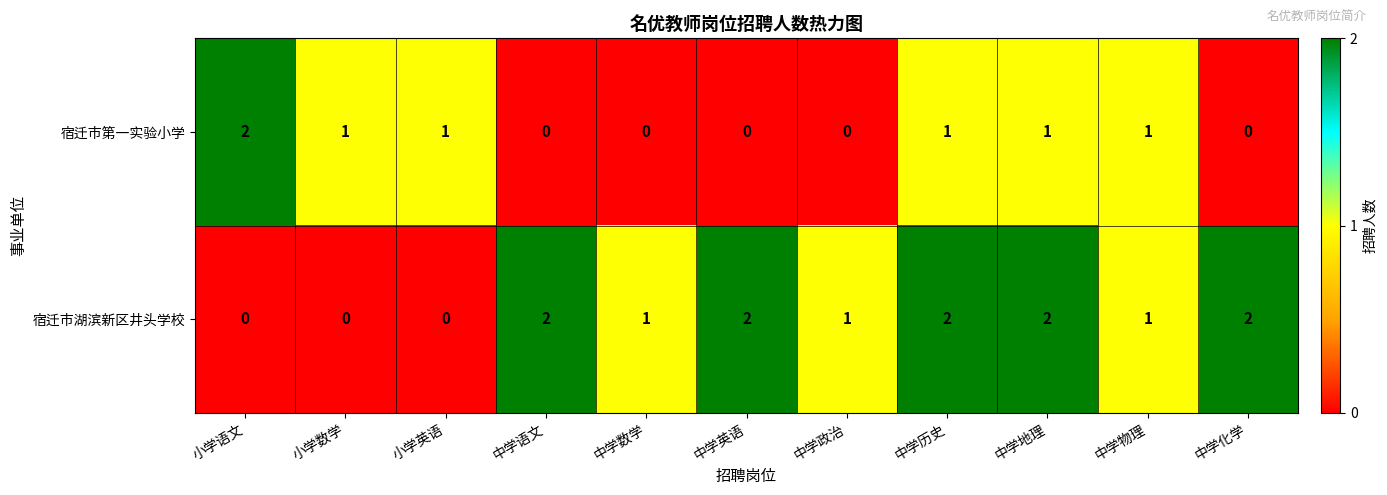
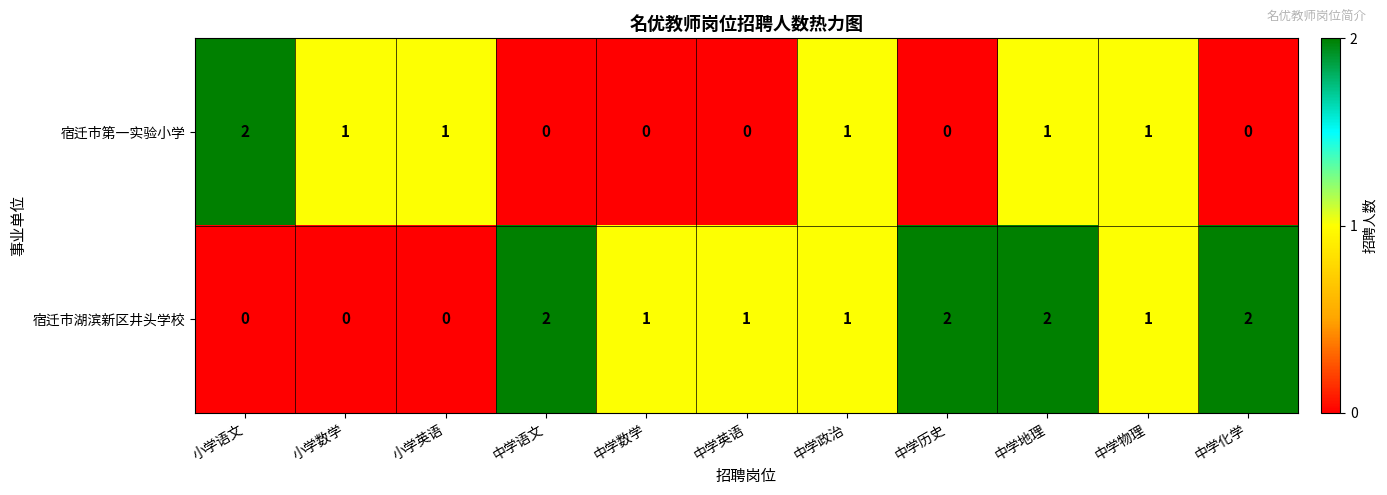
  {
    "宿迁市第一实验小学": {
      "小学语文": 2,
      "小学数学": 1,
      "小学英语": 1,
      "中学语文": 0,
      "中学数学": 0,
      "中学英语": 0,
-     "中学政治": 0,
-     "中学历史": 1,
+     "中学政治": 1,
+     "中学历史": 0,
      "中学地理": 1,
      "中学物理": 1,
      "中学化学": 0
    },
    "宿迁市湖滨新区井头学校": {
      "小学语文": 0,
      "小学数学": 0,
      "小学英语": 0,
      "中学语文": 2,
      "中学数学": 1,
-     "中学英语": 2,
+     "中学英语": 1,
      "中学政治": 1,
      "中学历史": 2,
      "中学地理": 2,
      "中学物理": 1,
      "中学化学": 2
    }
  }
